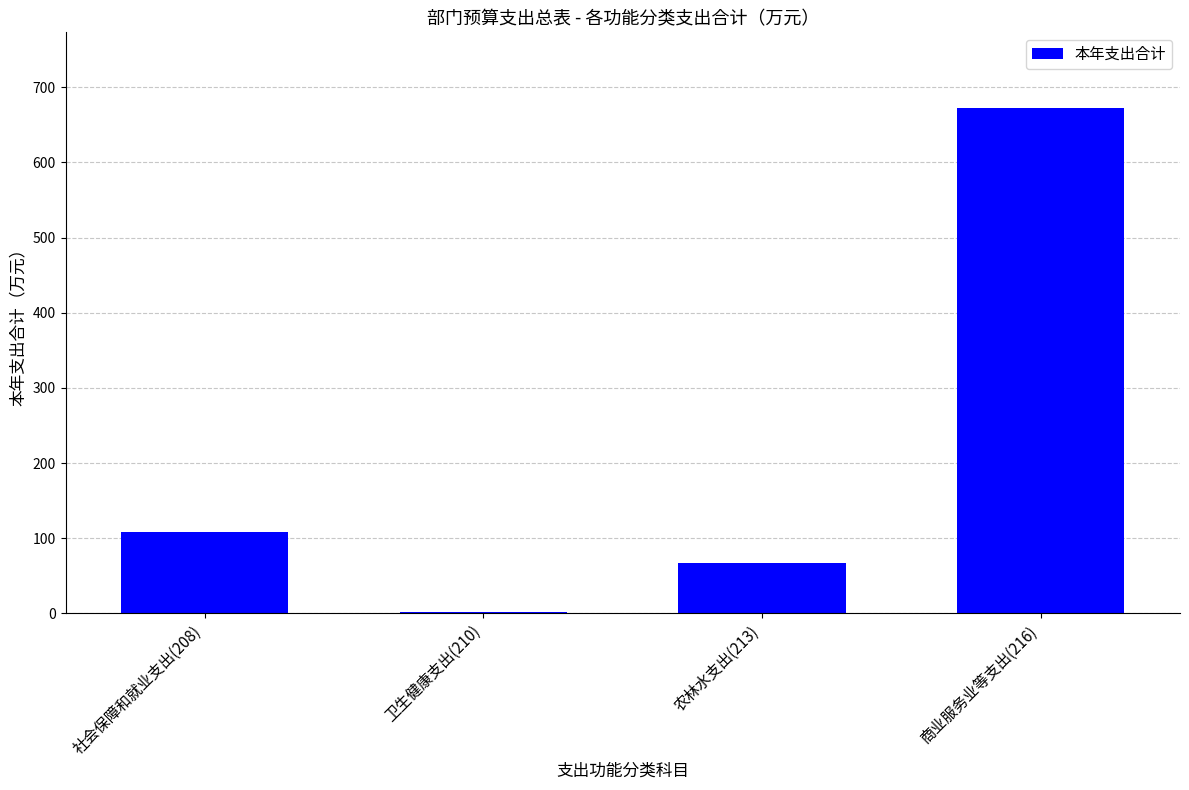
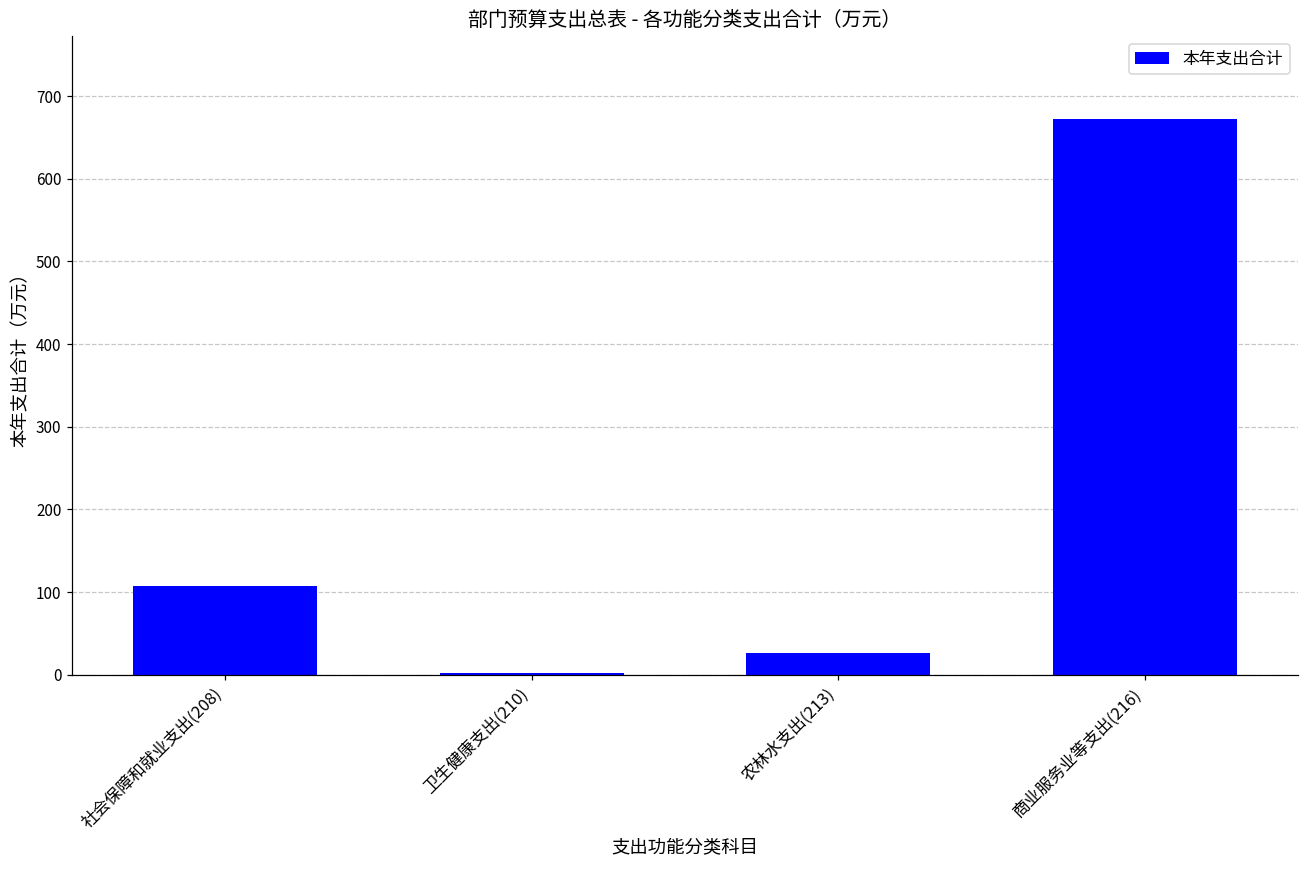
  {
    "社会保障和就业支出(208)": 110,
-   "农林水支出(213)": 70,
+   "农林水支出(213)": 30,
    "商业服务业等支出(216)": 670
  }
